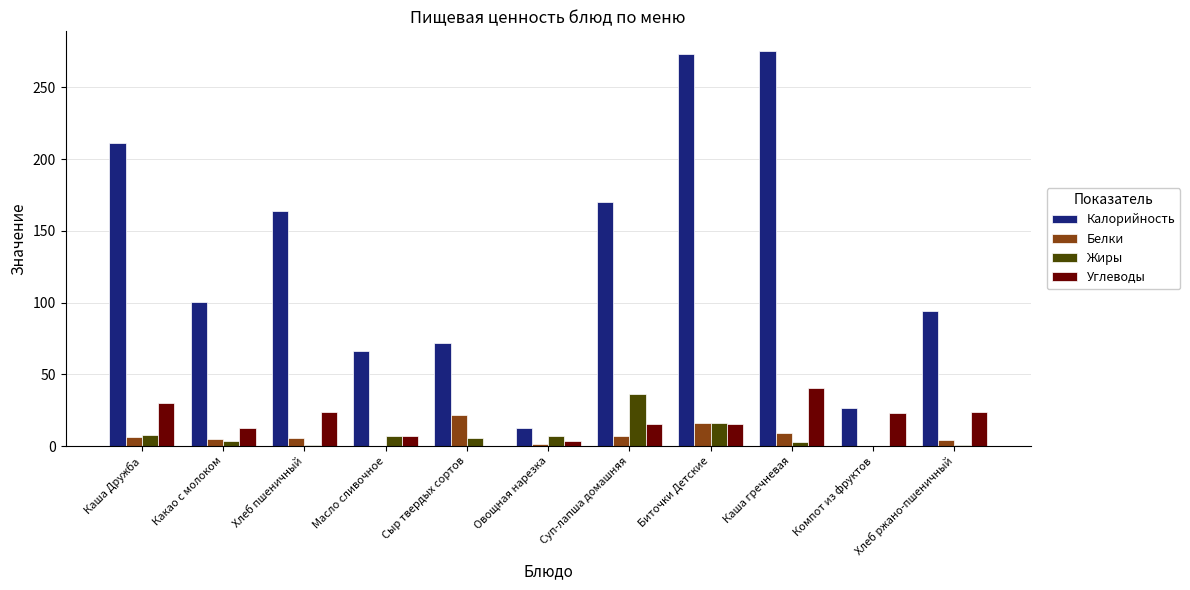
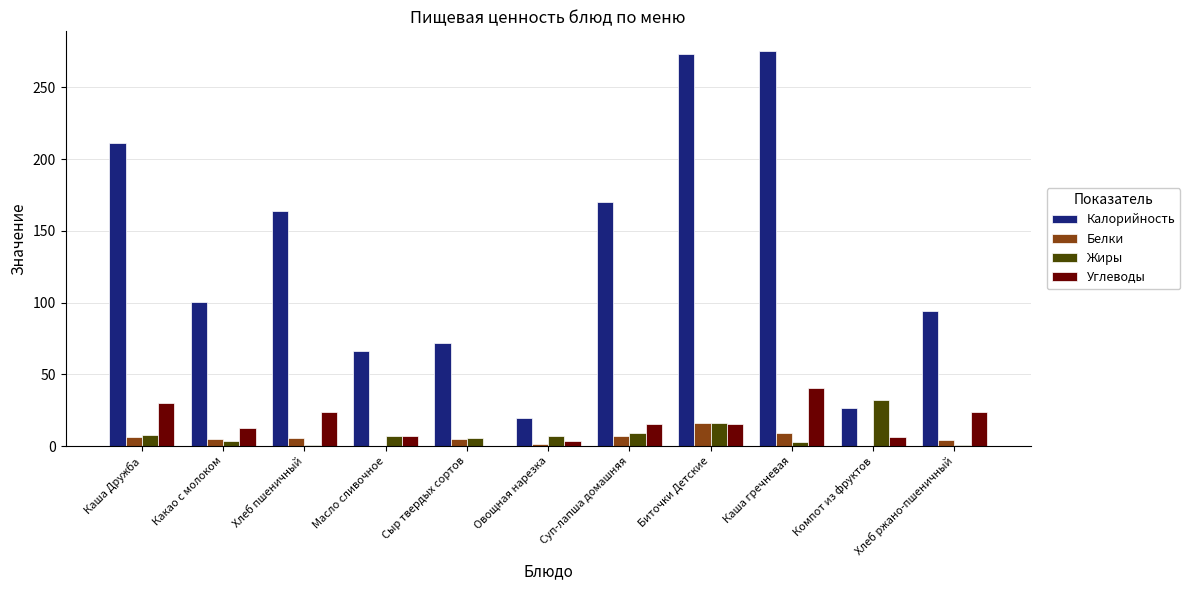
  {
    "Калорийность": {
      "Каша Дружба": 211,
      "Какао с молоком": 100,
      "Хлеб пшеничный": 164,
      "Масло сливочное": 66,
      "Сыр твердых сортов": 72,
-     "Овощная нарезка": 13,
+     "Овощная нарезка": 19,
      "Суп-лапша домашняя": 170,
      "Биточки Детские": 273,
      "Каша гречневая": 275,
      "Компот из фруктов": 27,
      "Хлеб ржано-пшеничный": 94
    },
    "Белки": {
      "Каша Дружба": 6,
      "Какао с молоком": 5,
      "Хлеб пшеничный": 5,
-     "Сыр твердых сортов": 21,
+     "Сыр твердых сортов": 5,
      "Суп-лапша домашняя": 7,
      "Биточки Детские": 16,
      "Каша гречневая": 9,
      "Хлеб ржано-пшеничный": 4
    },
    "Жиры": {
      "Каша Дружба": 7,
      "Какао с молоком": 4,
      "Масло сливочное": 7,
      "Сыр твердых сортов": 6,
      "Овощная нарезка": 7,
-     "Суп-лапша домашняя": 36,
+     "Суп-лапша домашняя": 9,
      "Биточки Детские": 16,
      "Каша гречневая": 3,
-     "Компот из фруктов": 0
+     "Компот из фруктов": 32
    },
    "Углеводы": {
      "Каша Дружба": 30,
      "Какао с молоком": 13,
      "Хлеб пшеничный": 24,
      "Масло сливочное": 7,
      "Сыр твердых сортов": 0,
      "Овощная нарезка": 3,
      "Суп-лапша домашняя": 15,
      "Биточки Детские": 16,
      "Каша гречневая": 41,
-     "Компот из фруктов": 23,
+     "Компот из фруктов": 6,
      "Хлеб ржано-пшеничный": 24
    }
  }
